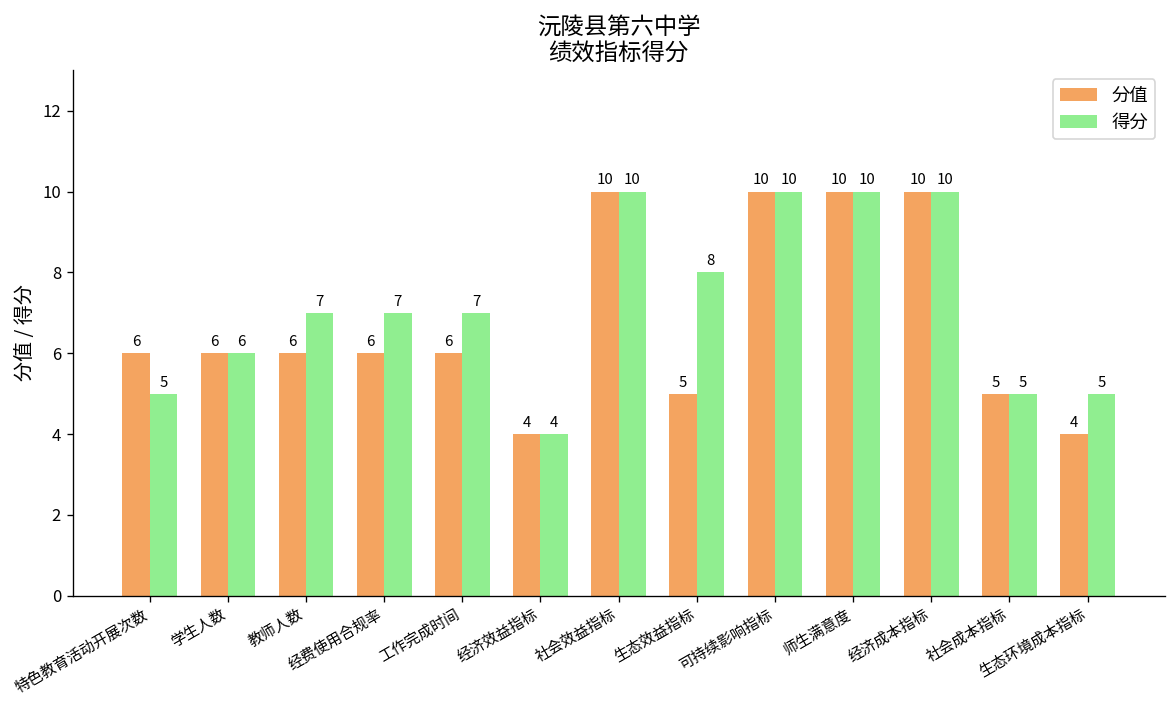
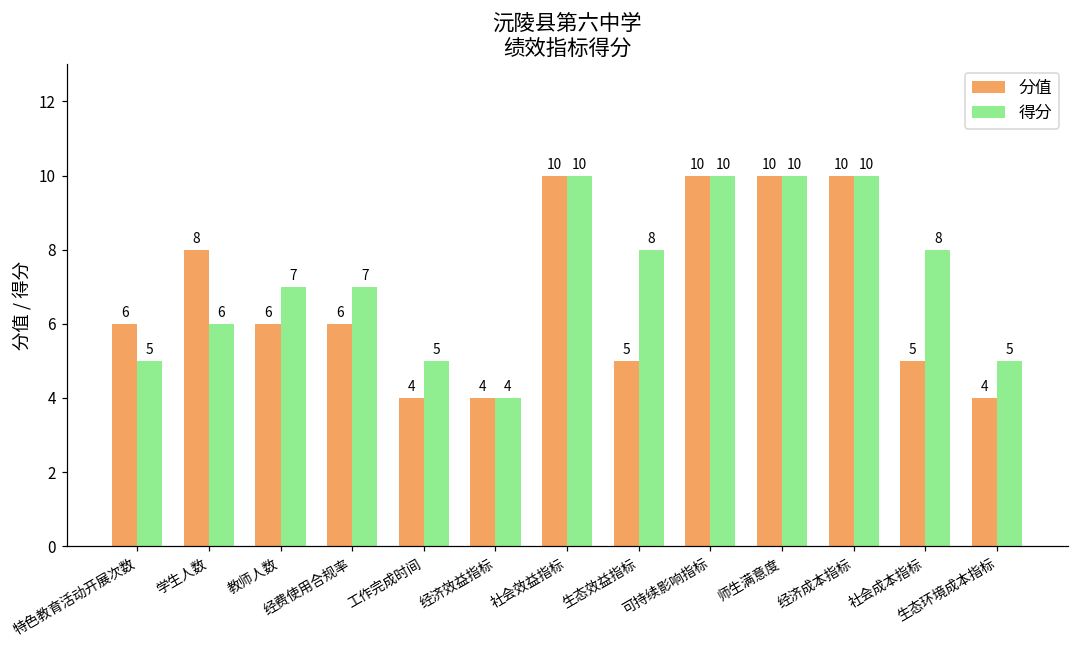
  {
    "分值": {
      "特色教育活动开展次数": 6,
-     "学生人数": 6,
+     "学生人数": 8,
      "教师人数": 6,
      "经费使用合规率": 6,
-     "工作完成时间": 6,
+     "工作完成时间": 4,
      "经济效益指标": 4,
      "社会效益指标": 10,
      "生态效益指标": 5,
      "可持续影响指标": 10,
      "师生满意度": 10,
      "经济成本指标": 10,
      "社会成本指标": 5,
      "生态环境成本指标": 4
    },
    "得分": {
      "特色教育活动开展次数": 5,
      "学生人数": 6,
      "教师人数": 7,
      "经费使用合规率": 7,
-     "工作完成时间": 7,
+     "工作完成时间": 5,
      "经济效益指标": 4,
      "社会效益指标": 10,
      "生态效益指标": 8,
      "可持续影响指标": 10,
      "师生满意度": 10,
      "经济成本指标": 10,
-     "社会成本指标": 5,
+     "社会成本指标": 8,
      "生态环境成本指标": 5
    }
  }
